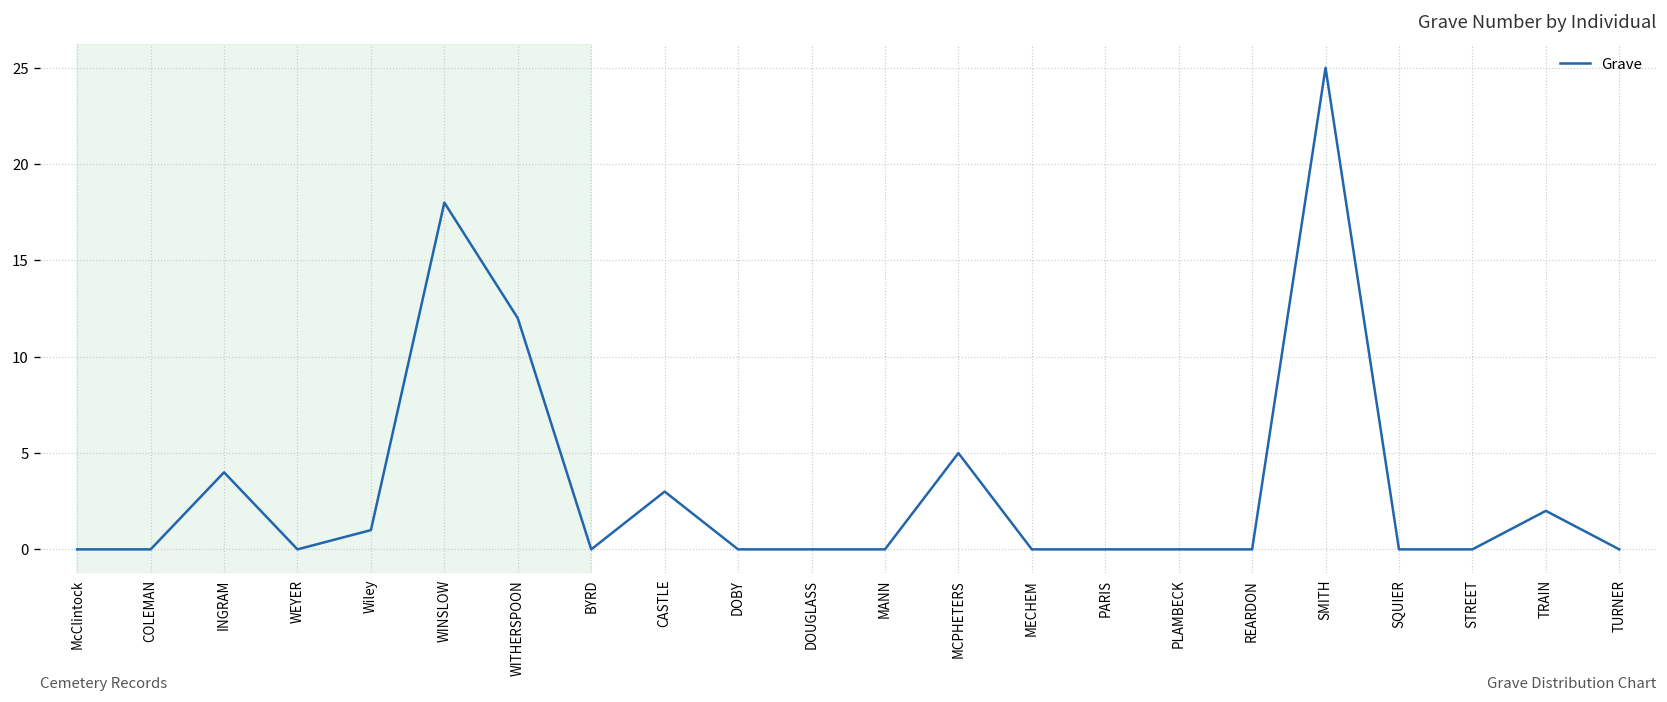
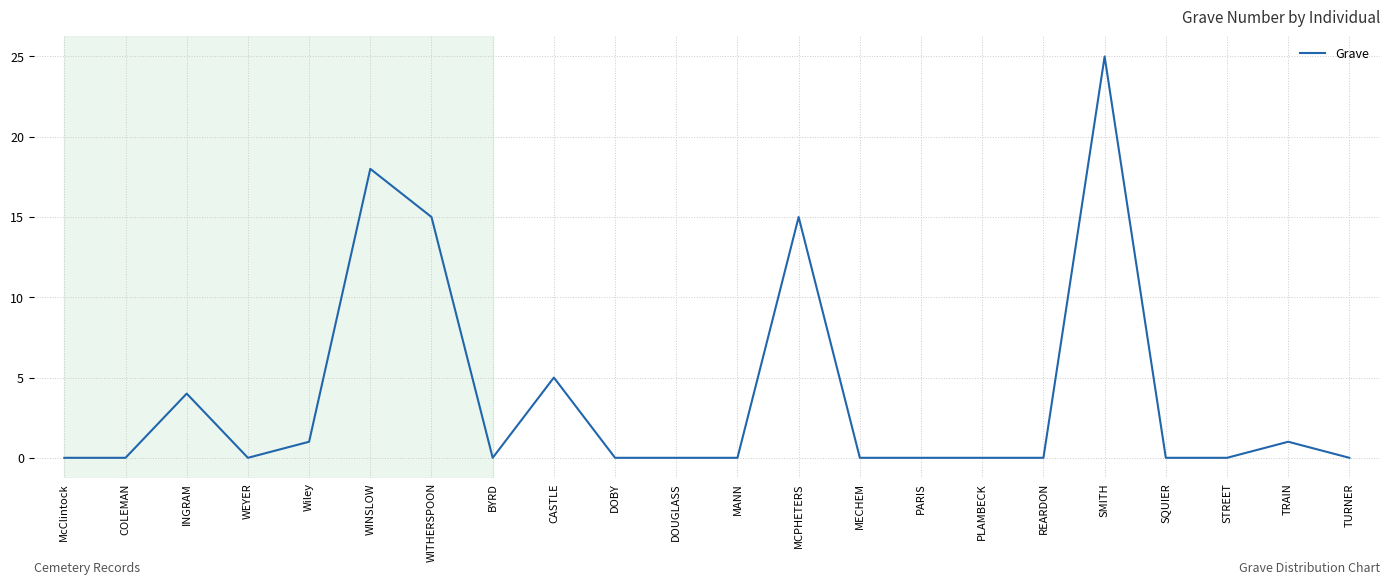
  {
    "McClintock": 0,
    "COLEMAN": 0,
    "INGRAM": 4,
    "WEYER": 0,
    "Wiley": 1,
    "WINSLOW": 18,
-   "WITHERSPOON": 12,
+   "WITHERSPOON": 15,
    "BYRD": 0,
-   "CASTLE": 3,
+   "CASTLE": 5,
    "DOBY": 0,
    "DOUGLASS": 0,
    "MANN": 0,
-   "MCPHETERS": 5,
+   "MCPHETERS": 15,
    "MECHEM": 0,
    "PARIS": 0,
    "PLAMBECK": 0,
    "REARDON": 0,
    "SMITH": 25,
    "SQUIER": 0,
    "STREET": 0,
-   "TRAIN": 2,
+   "TRAIN": 1,
    "TURNER": 0
  }
